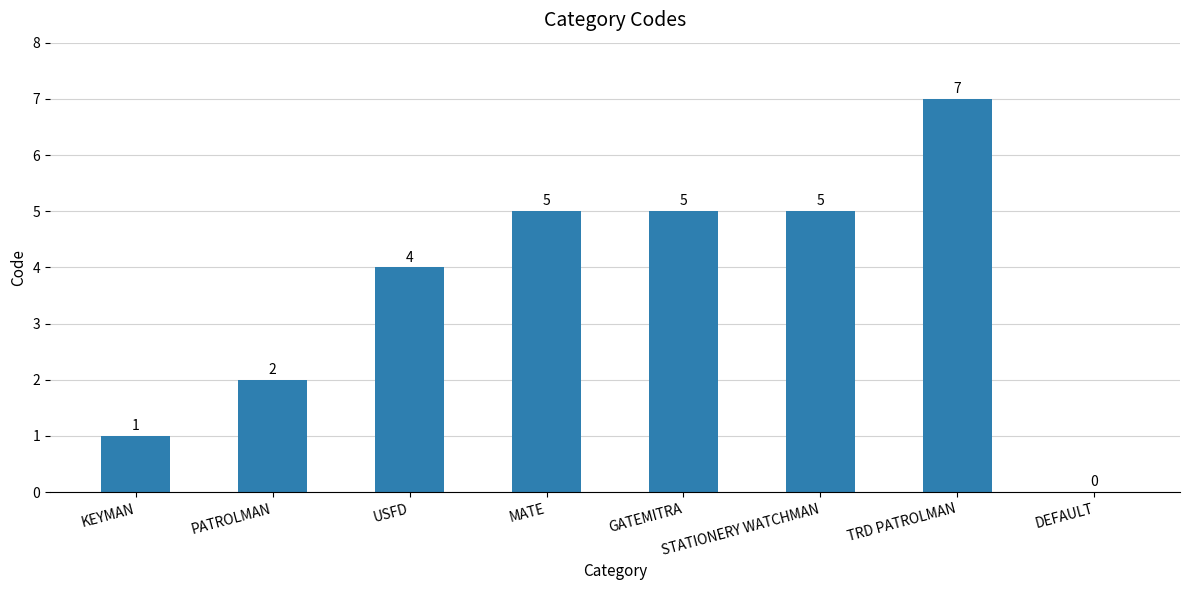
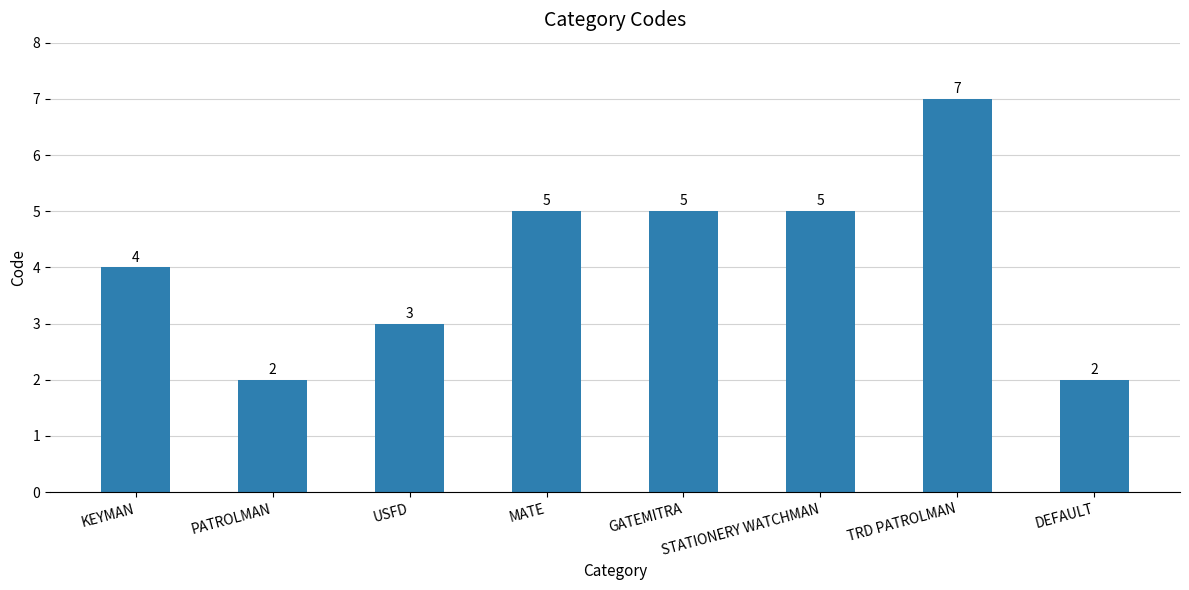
  {
-   "KEYMAN": 1,
+   "KEYMAN": 4,
    "PATROLMAN": 2,
-   "USFD": 4,
+   "USFD": 3,
    "MATE": 5,
    "GATEMITRA": 5,
    "STATIONERY WATCHMAN": 5,
    "TRD PATROLMAN": 7,
-   "DEFAULT": 0
+   "DEFAULT": 2
  }
